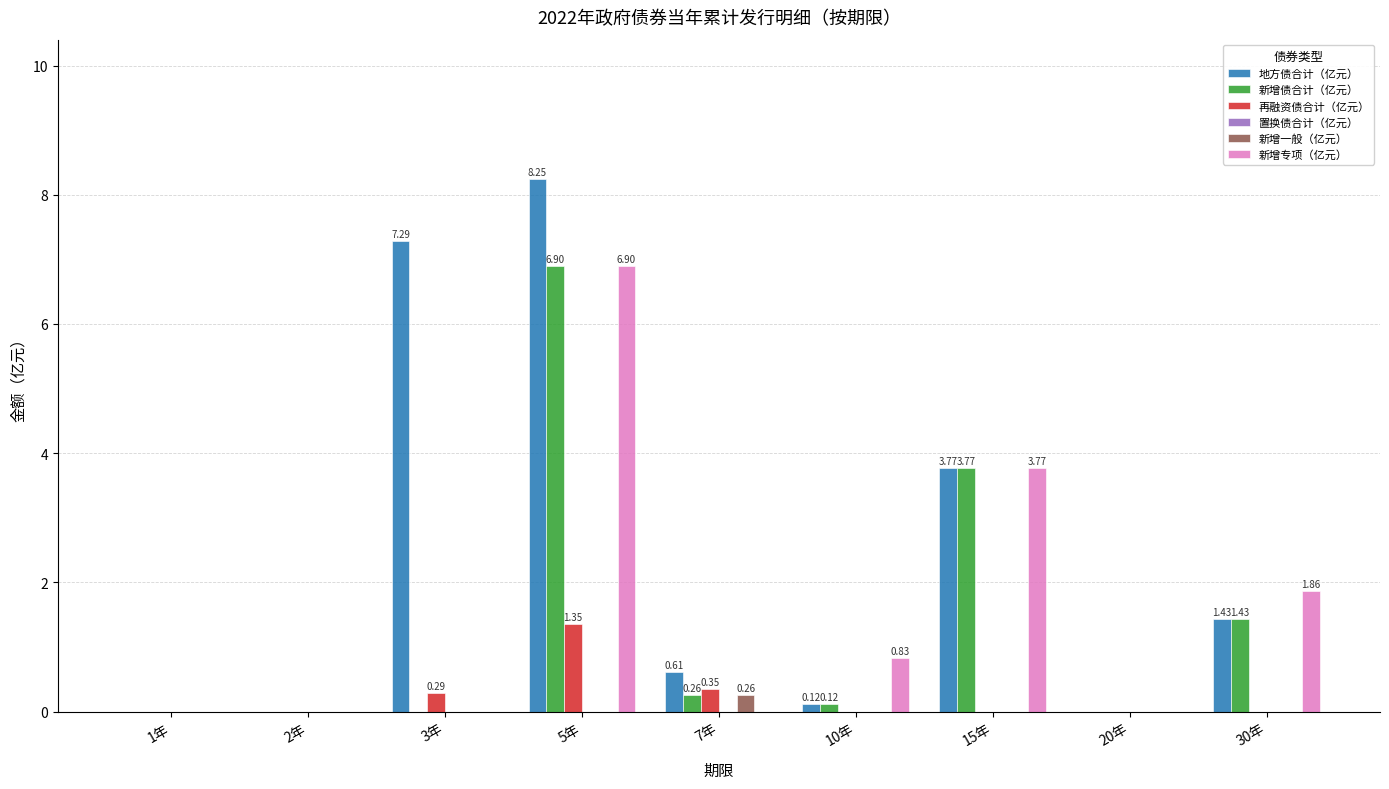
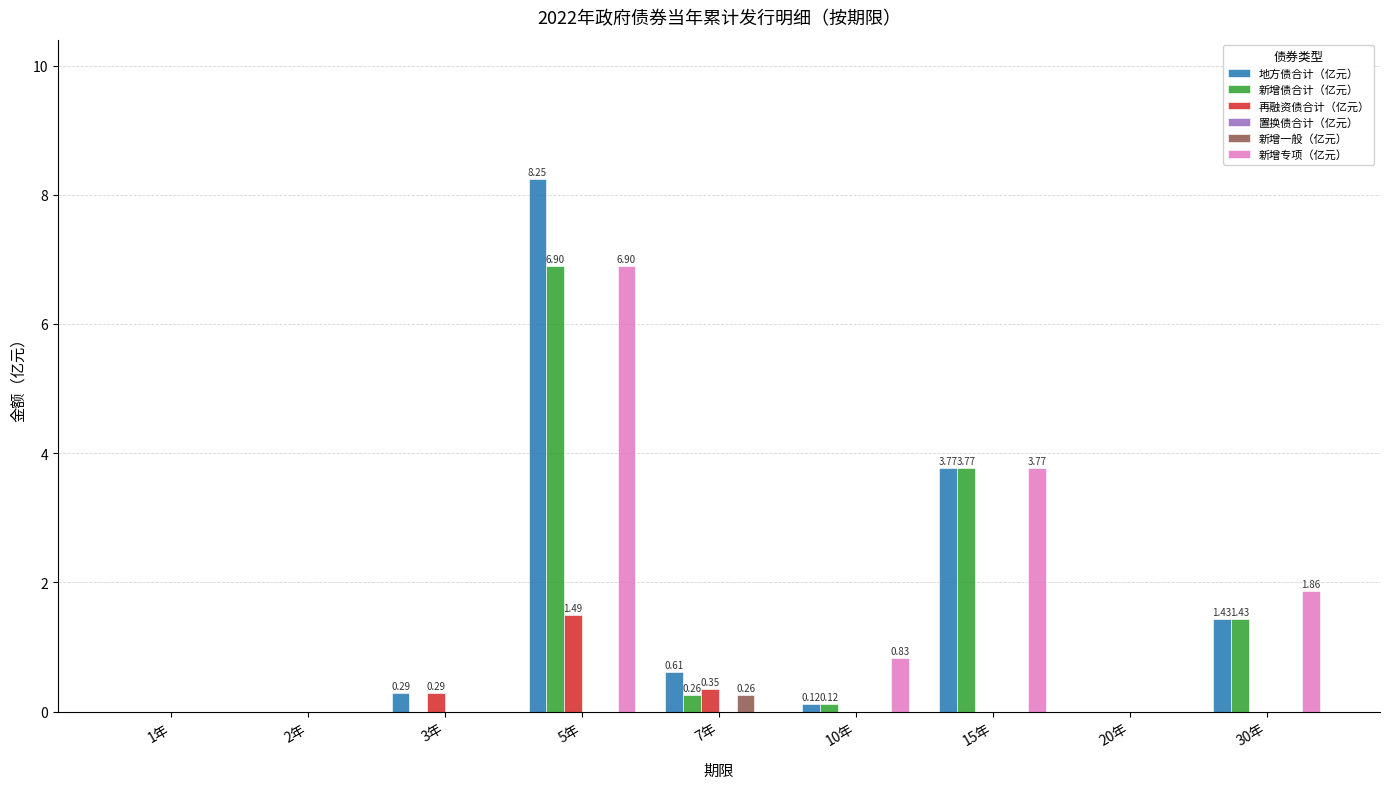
  {
    "地方债合计（亿元）": {
-     "3年": 7.29,
+     "3年": 0.29,
      "5年": 8.25,
      "7年": 0.61,
      "10年": 0.12,
      "15年": 3.77,
      "30年": 1.43
    },
    "新增债合计（亿元）": {
      "5年": 6.90,
      "7年": 0.26,
      "10年": 0.12,
      "15年": 3.77,
      "30年": 1.43
    },
    "再融资债合计（亿元）": {
      "3年": 0.29,
-     "5年": 1.35,
+     "5年": 1.49,
      "7年": 0.35
    },
    "置换债合计（亿元）": {
      "1年": 0.0,
      "2年": 0.0,
      "3年": 0.0,
      "5年": 0.0,
      "7年": 0.0,
      "10年": 0.0,
      "15年": 0.0,
      "20年": 0.0,
      "30年": 0.0
    },
    "新增一般（亿元）": {
      "7年": 0.26
    },
    "新增专项（亿元）": {
      "5年": 6.90,
      "10年": 0.83,
      "15年": 3.77,
      "30年": 1.86
    }
  }
